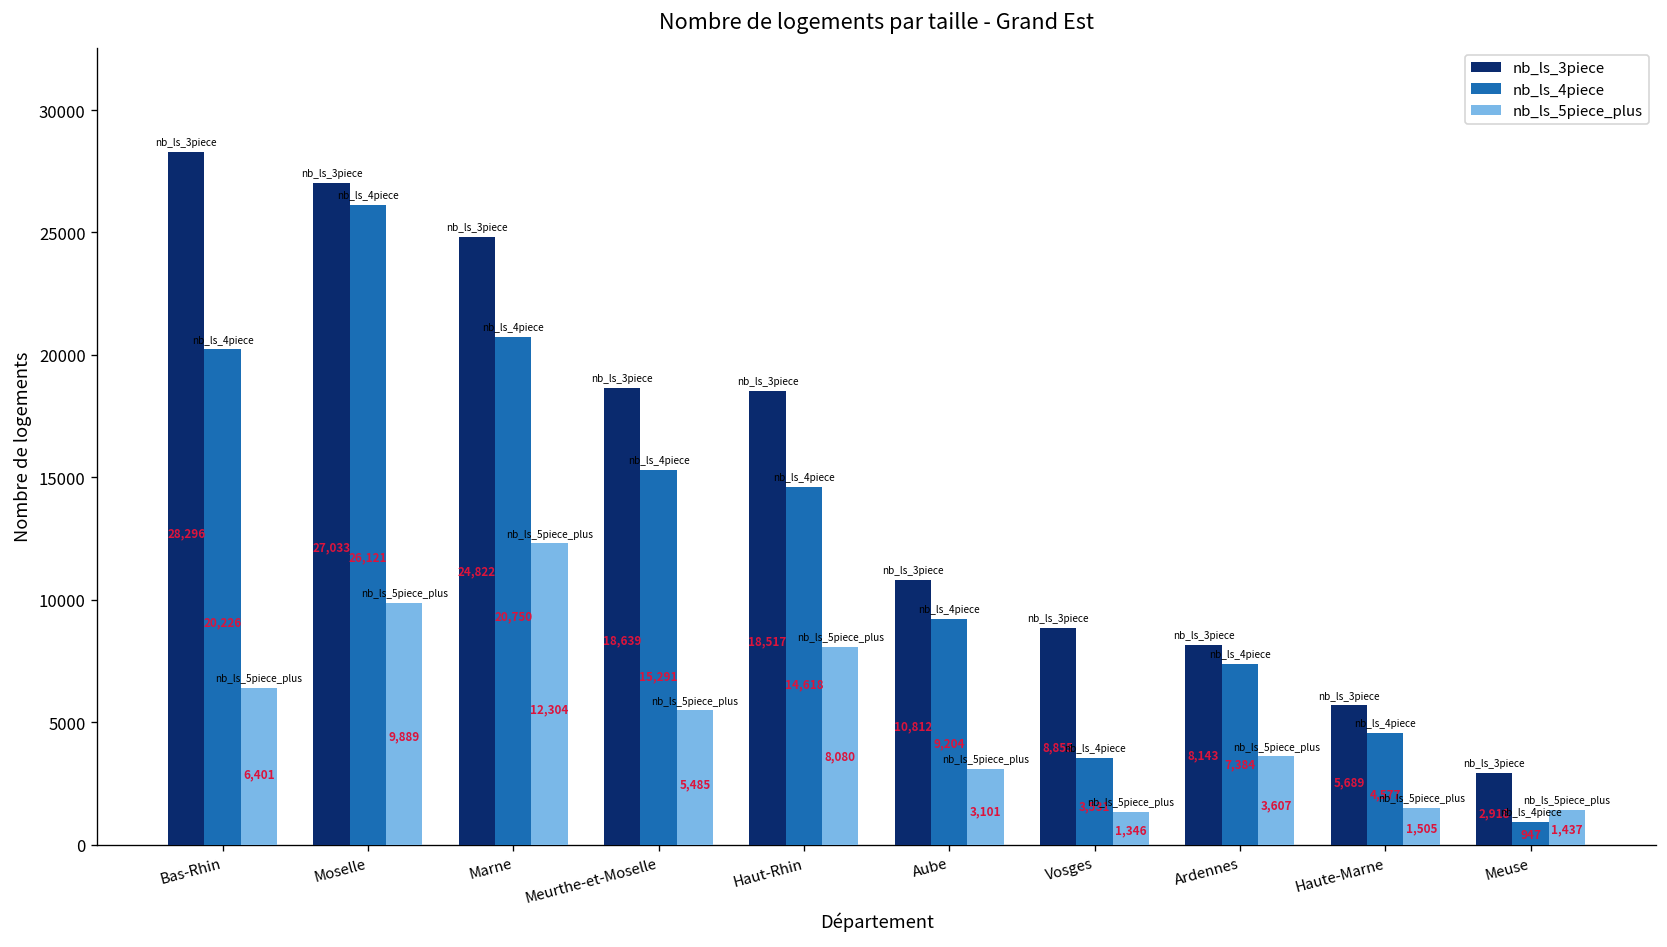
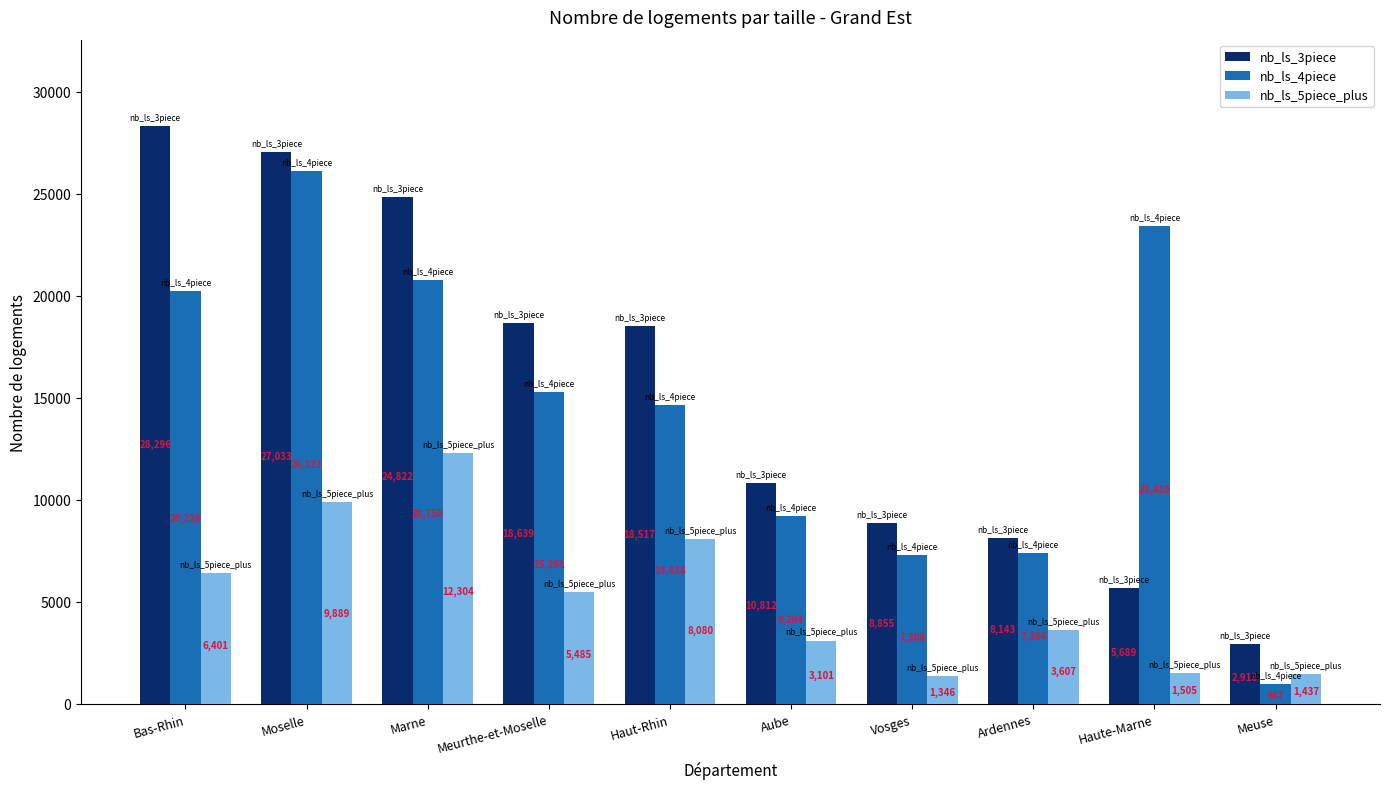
  {
    "nb_ls_3piece": {
      "Bas-Rhin": "28,296",
      "Moselle": "27,033",
      "Marne": "24,822",
      "Meurthe-et-Moselle": "18,639",
      "Haut-Rhin": "18,517",
      "Aube": "10,812",
      "Ardennes": "8,143",
      "Haute-Marne": "5,689"
    },
    "nb_ls_4piece": {
      "Bas-Rhin": "20,226",
      "Moselle": "26,121",
      "Marne": "20,750",
      "Meurthe-et-Moselle": "15,291",
      "Haut-Rhin": "14,618",
      "Aube": "9,204",
-     "Vosges": "3,531",
+     "Vosges": "7,308",
      "Ardennes": "7,384",
-     "Haute-Marne": "4,577",
+     "Haute-Marne": "23,410",
      "Meuse": "947"
    },
    "nb_ls_5piece_plus": {
      "Bas-Rhin": "6,401",
      "Moselle": "9,889",
      "Marne": "12,304",
      "Meurthe-et-Moselle": "5,485",
      "Haut-Rhin": "8,080",
      "Aube": "3,101",
      "Vosges": "1,346",
      "Ardennes": "3,607",
      "Haute-Marne": "1,505",
      "Meuse": "1,437"
    }
  }
